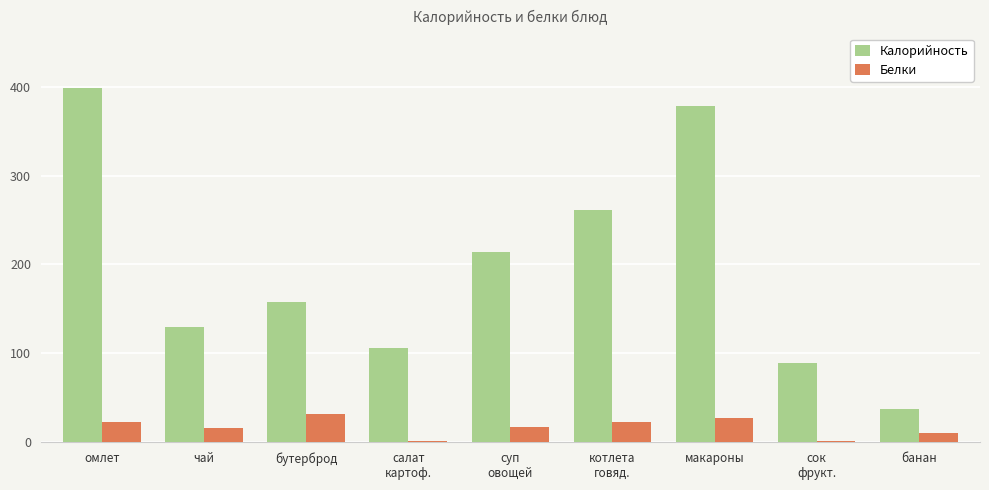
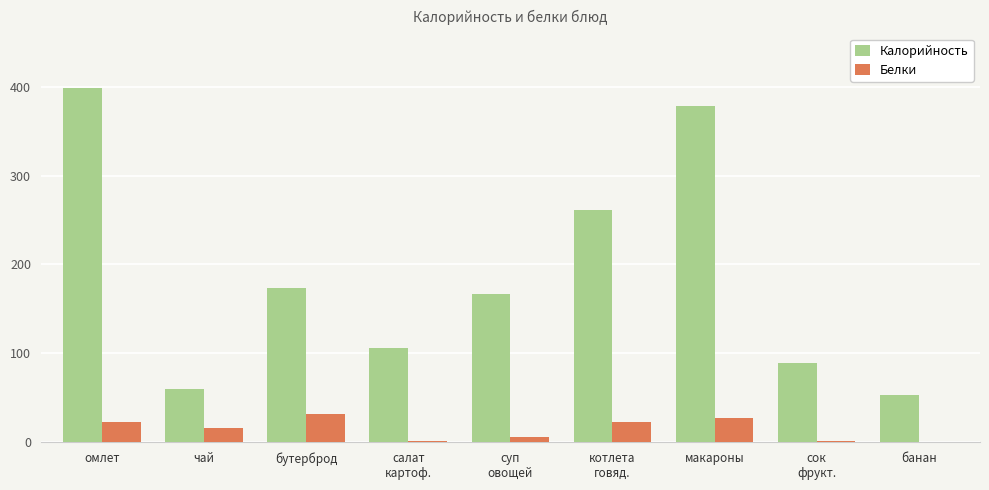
  {
    "Калорийность": {
      "омлет": 400,
-     "чай": 130,
-     "бутерброд": 160,
+     "чай": 60,
+     "бутерброд": 170,
      "салат картоф.": 110,
-     "суп овощей": 210,
+     "суп овощей": 170,
      "котлета говяд.": 260,
      "макароны": 380,
      "сок фрукт.": 90,
-     "банан": 40
+     "банан": 50
    },
    "Белки": {
      "омлет": 20,
      "чай": 20,
      "бутерброд": 30,
-     "суп овощей": 20,
+     "суп овощей": 10,
      "котлета говяд.": 20,
      "макароны": 30,
-     "банан": 10
+     "банан": 0
    }
  }
